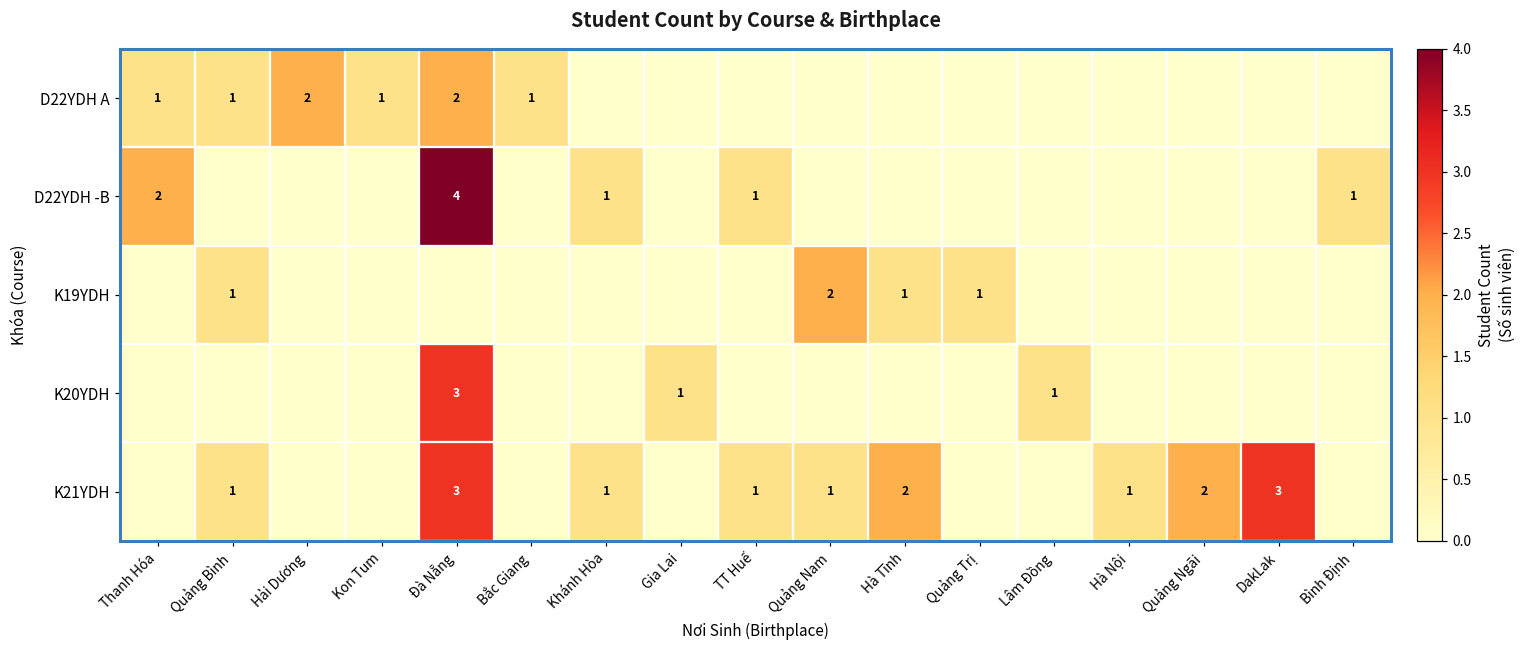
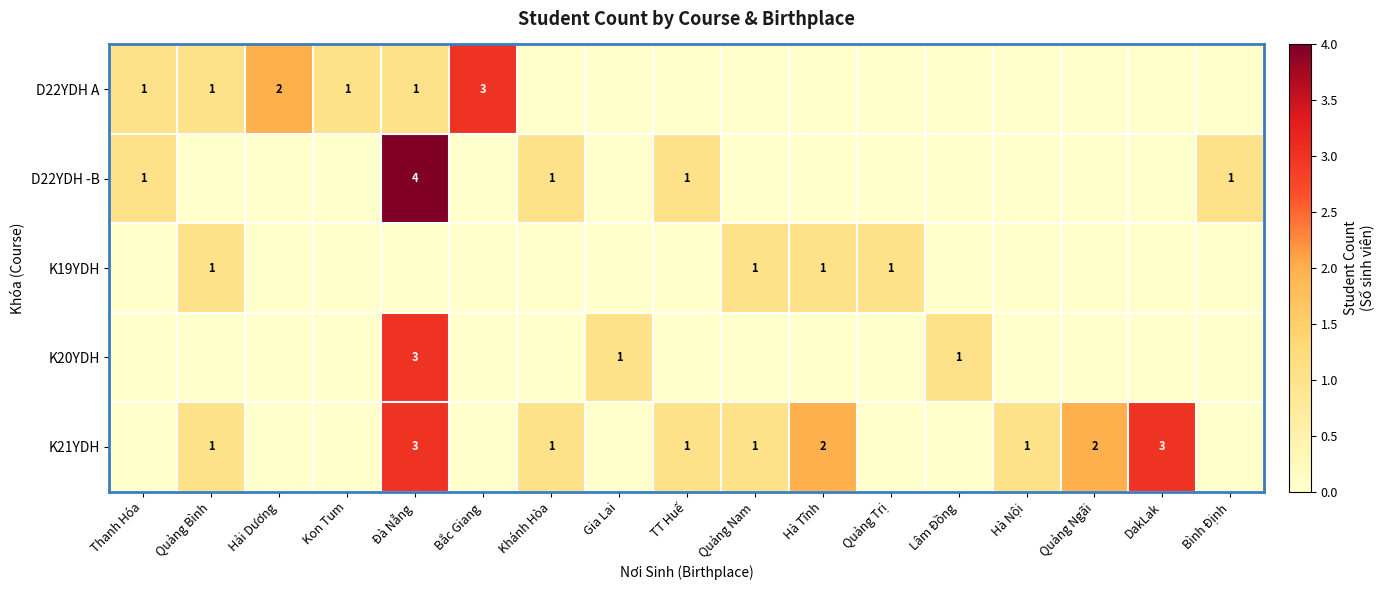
  {
    "D22YDH A": {
      "Thanh Hóa": 1,
      "Quảng Bình": 1,
      "Hải Dương": 2,
      "Kon Tum": 1,
-     "Đà Nẵng": 2,
-     "Bắc Giang": 1
+     "Đà Nẵng": 1,
+     "Bắc Giang": 3
    },
    "D22YDH -B": {
-     "Thanh Hóa": 2,
+     "Thanh Hóa": 1,
      "Đà Nẵng": 4,
      "Khánh Hòa": 1,
      "TT Huế": 1,
      "Bình Định": 1
    },
    "K19YDH": {
      "Quảng Bình": 1,
-     "Quảng Nam": 2,
+     "Quảng Nam": 1,
      "Hà Tĩnh": 1,
      "Quảng Trị": 1
    },
    "K20YDH": {
      "Đà Nẵng": 3,
      "Gia Lai": 1,
      "Lâm Đồng": 1
    },
    "K21YDH": {
      "Quảng Bình": 1,
      "Đà Nẵng": 3,
      "Khánh Hòa": 1,
      "TT Huế": 1,
      "Quảng Nam": 1,
      "Hà Tĩnh": 2,
      "Hà Nội": 1,
      "Quảng Ngãi": 2,
      "DakLak": 3
    }
  }
